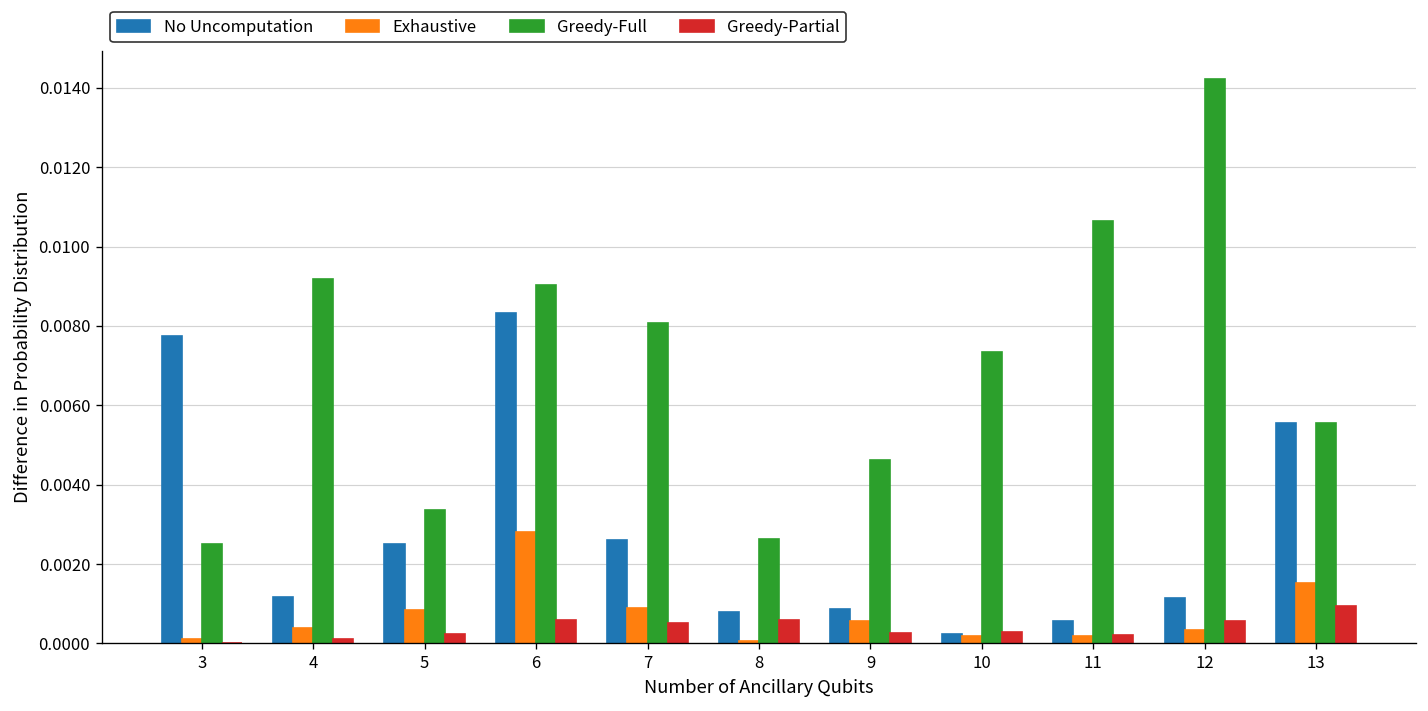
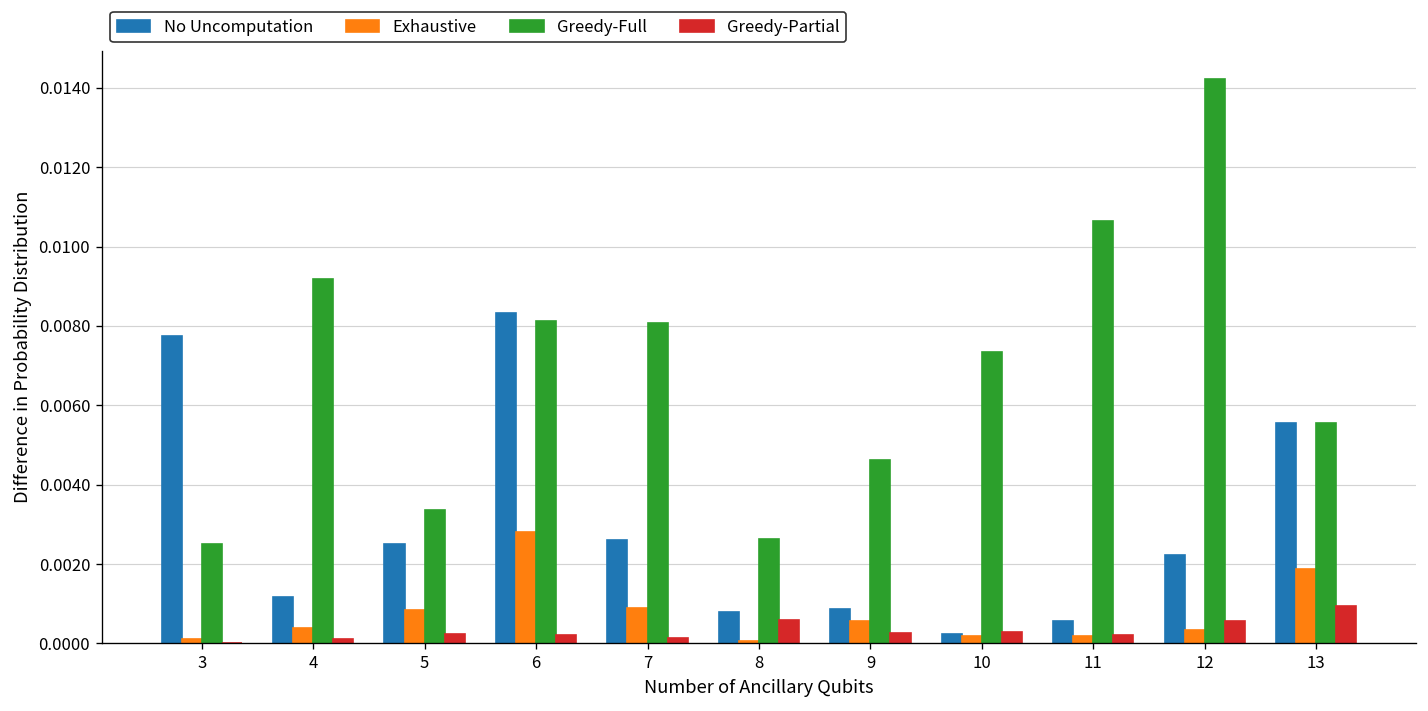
  {
    "No Uncomputation": {
      "3": 0.0077,
      "4": 0.0012,
      "5": 0.0025,
      "6": 0.0083,
      "7": 0.0026,
      "8": 0.0008,
      "9": 0.0009,
      "10": 0.0002,
      "11": 0.0006,
-     "12": 0.0012,
+     "12": 0.0022,
      "13": 0.0056
    },
    "Exhaustive": {
      "3": 0.0001,
      "4": 0.0004,
      "5": 0.0008,
      "6": 0.0028,
      "7": 0.0009,
      "9": 0.0006,
      "10": 0.0002,
      "11": 0.0002,
      "12": 0.0003,
-     "13": 0.0015
+     "13": 0.0019
    },
    "Greedy-Full": {
      "3": 0.0025,
      "4": 0.0092,
      "5": 0.0034,
-     "6": 0.0090,
+     "6": 0.0081,
      "7": 0.0081,
      "8": 0.0026,
      "9": 0.0046,
      "10": 0.0073,
      "11": 0.0106,
      "12": 0.0142,
      "13": 0.0056
    },
    "Greedy-Partial": {
      "4": 0.0001,
      "5": 0.0002,
-     "6": 0.0006,
-     "7": 0.0005,
+     "6": 0.0002,
+     "7": 0.0001,
      "8": 0.0006,
      "9": 0.0003,
      "10": 0.0003,
      "11": 0.0002,
      "12": 0.0006,
      "13": 0.0009
    }
  }
